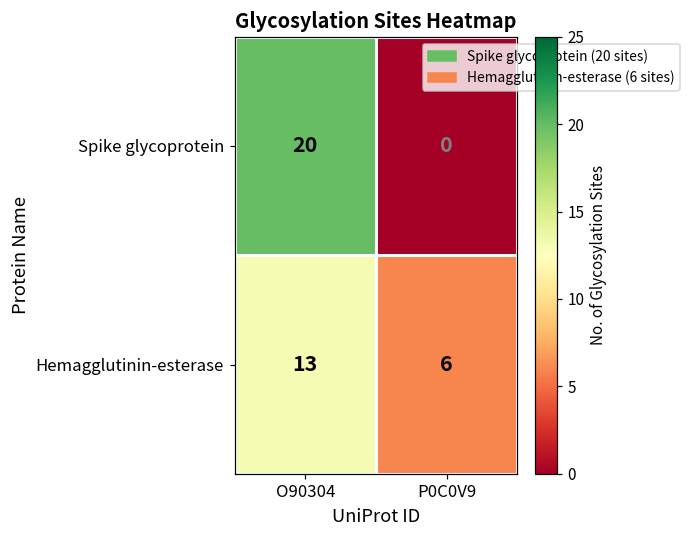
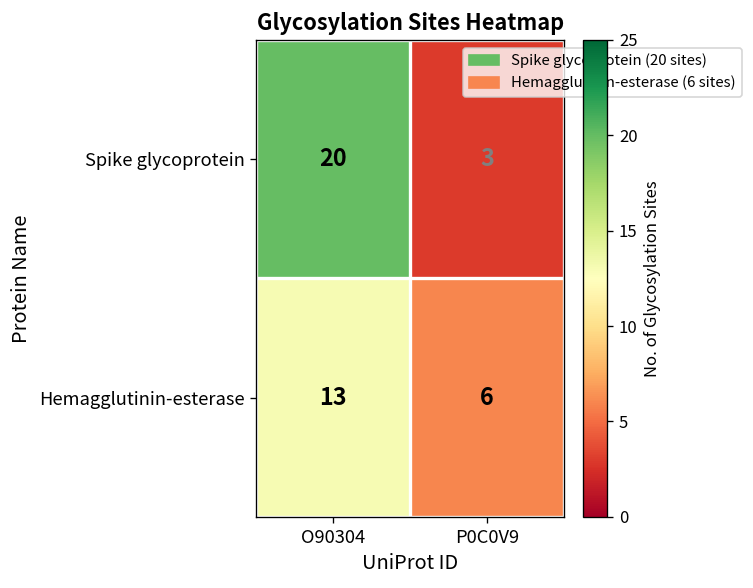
  {
    "Spike glycoprotein": {
      "O90304": 20,
-     "P0C0V9": 0
+     "P0C0V9": 3
    },
    "Hemagglutinin-esterase": {
      "O90304": 13,
      "P0C0V9": 6
    }
  }
